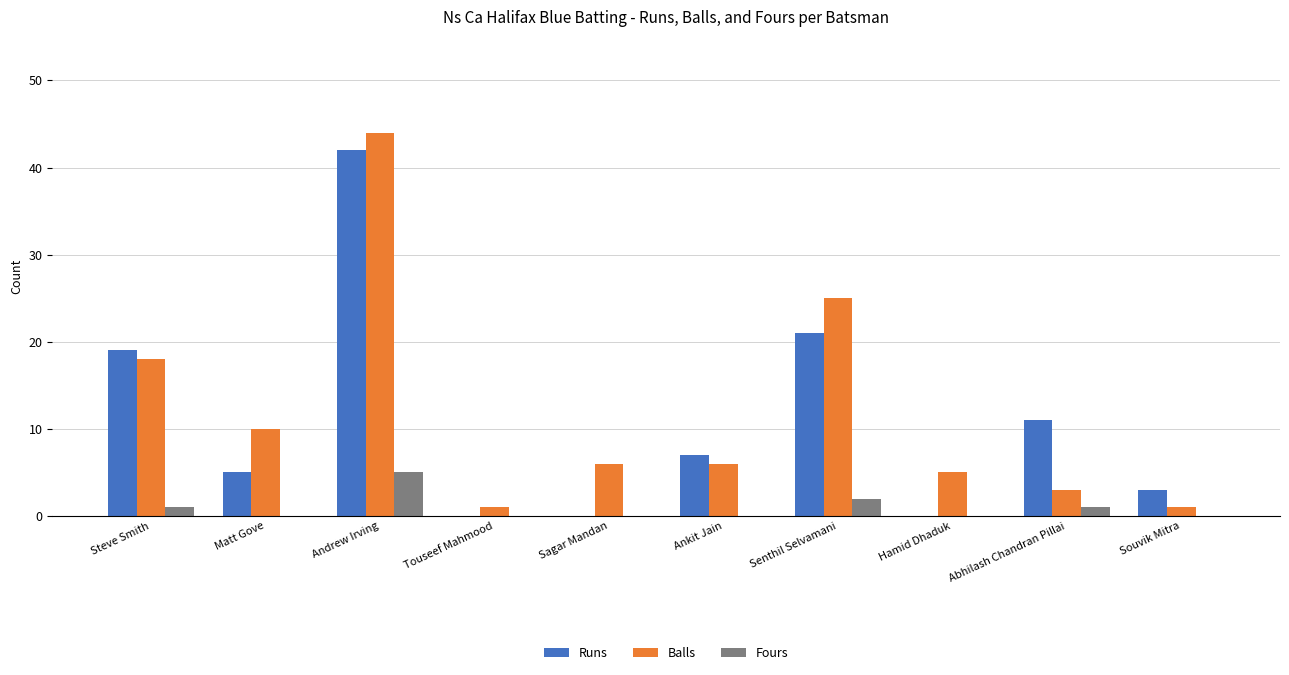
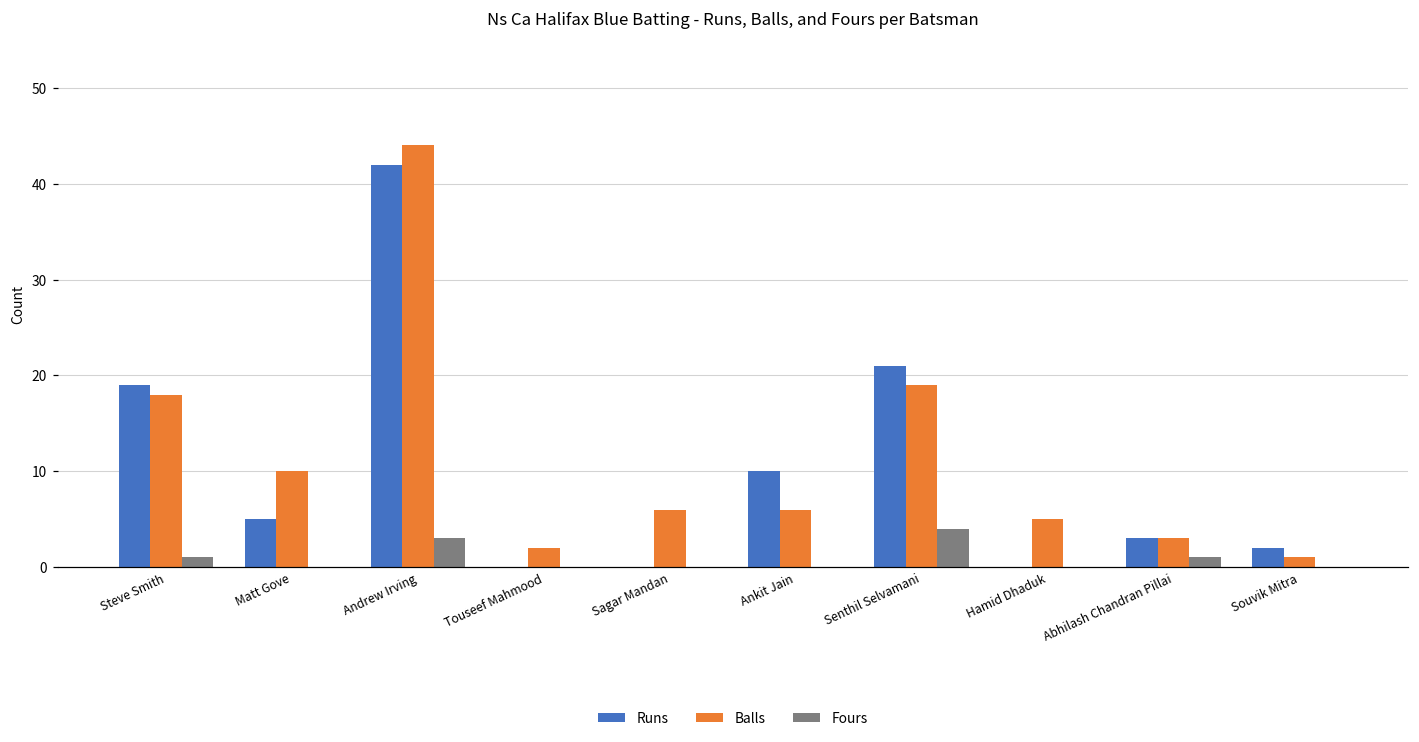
  {
    "Runs": {
      "Steve Smith": 19,
      "Matt Gove": 5,
      "Andrew Irving": 42,
      "Touseef Mahmood": 0,
      "Sagar Mandan": 0,
-     "Ankit Jain": 7,
+     "Ankit Jain": 10,
      "Senthil Selvamani": 21,
      "Hamid Dhaduk": 0,
-     "Abhilash Chandran Pillai": 11,
-     "Souvik Mitra": 3
+     "Abhilash Chandran Pillai": 3,
+     "Souvik Mitra": 2
    },
    "Balls": {
      "Steve Smith": 18,
      "Matt Gove": 10,
      "Andrew Irving": 44,
-     "Touseef Mahmood": 1,
+     "Touseef Mahmood": 2,
      "Sagar Mandan": 6,
      "Ankit Jain": 6,
-     "Senthil Selvamani": 25,
+     "Senthil Selvamani": 19,
      "Hamid Dhaduk": 5,
      "Abhilash Chandran Pillai": 3,
      "Souvik Mitra": 1
    },
    "Fours": {
      "Steve Smith": 1,
      "Matt Gove": 0,
-     "Andrew Irving": 5,
+     "Andrew Irving": 3,
      "Touseef Mahmood": 0,
      "Sagar Mandan": 0,
      "Ankit Jain": 0,
-     "Senthil Selvamani": 2,
+     "Senthil Selvamani": 4,
      "Hamid Dhaduk": 0,
      "Abhilash Chandran Pillai": 1,
      "Souvik Mitra": 0
    }
  }
